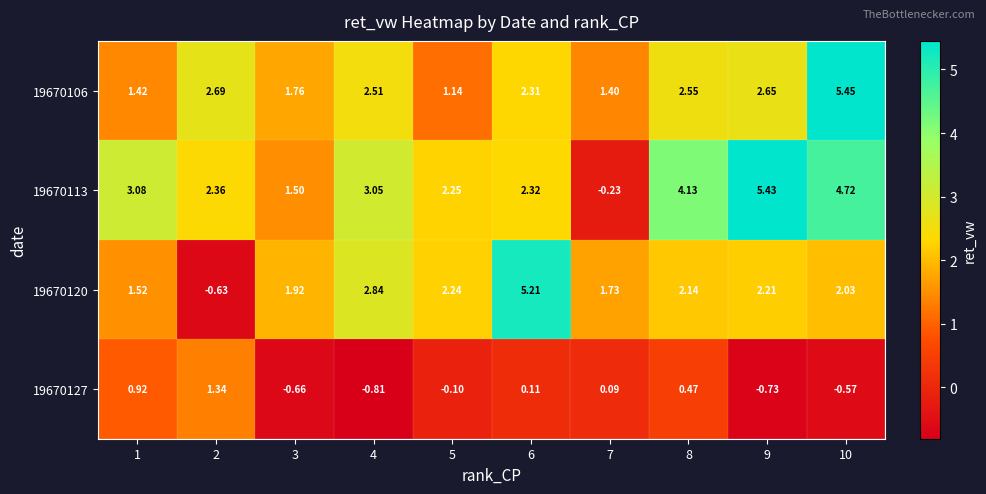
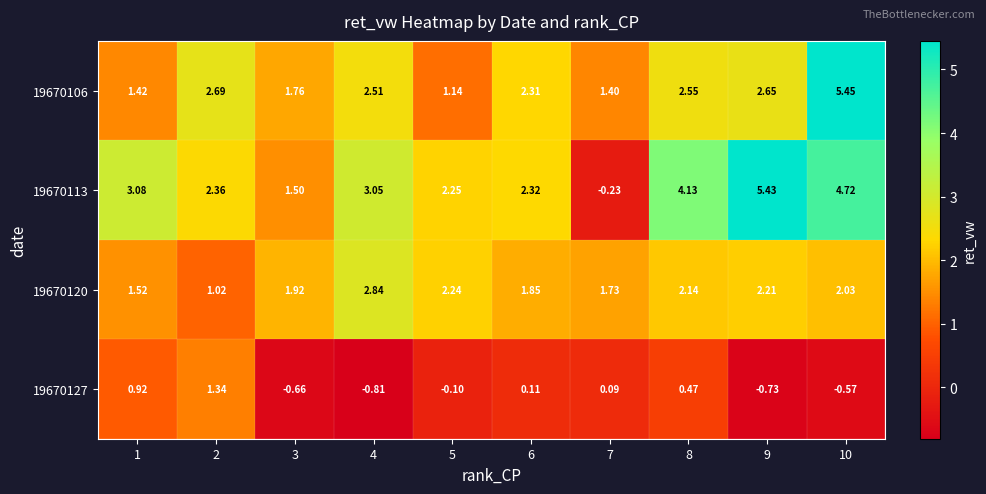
  {
    "19670106": {
      "1": 1.42,
      "2": 2.69,
      "3": 1.76,
      "4": 2.51,
      "5": 1.14,
      "6": 2.31,
      "7": 1.40,
      "8": 2.55,
      "9": 2.65,
      "10": 5.45
    },
    "19670113": {
      "1": 3.08,
      "2": 2.36,
      "3": 1.50,
      "4": 3.05,
      "5": 2.25,
      "6": 2.32,
      "7": -0.23,
      "8": 4.13,
      "9": 5.43,
      "10": 4.72
    },
    "19670120": {
      "1": 1.52,
-     "2": -0.63,
+     "2": 1.02,
      "3": 1.92,
      "4": 2.84,
      "5": 2.24,
-     "6": 5.21,
+     "6": 1.85,
      "7": 1.73,
      "8": 2.14,
      "9": 2.21,
      "10": 2.03
    },
    "19670127": {
      "1": 0.92,
      "2": 1.34,
      "3": -0.66,
      "4": -0.81,
      "5": -0.10,
      "6": 0.11,
      "7": 0.09,
      "8": 0.47,
      "9": -0.73,
      "10": -0.57
    }
  }
